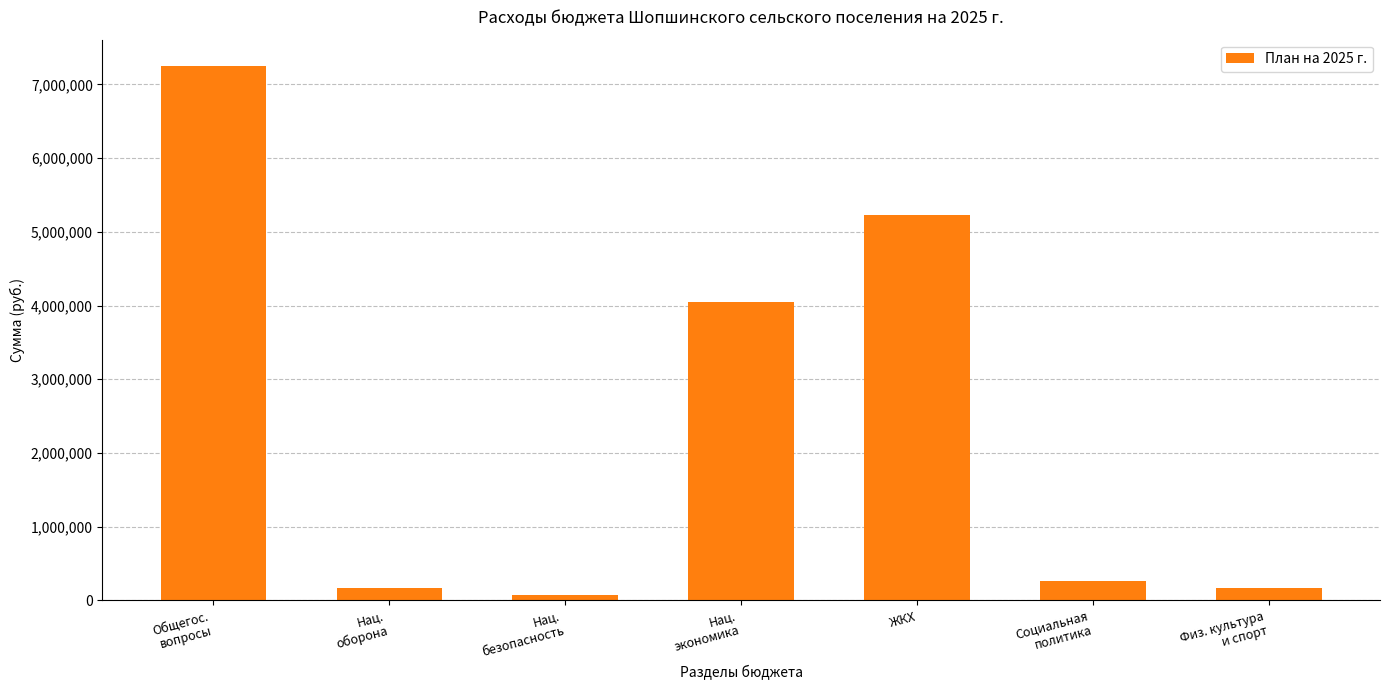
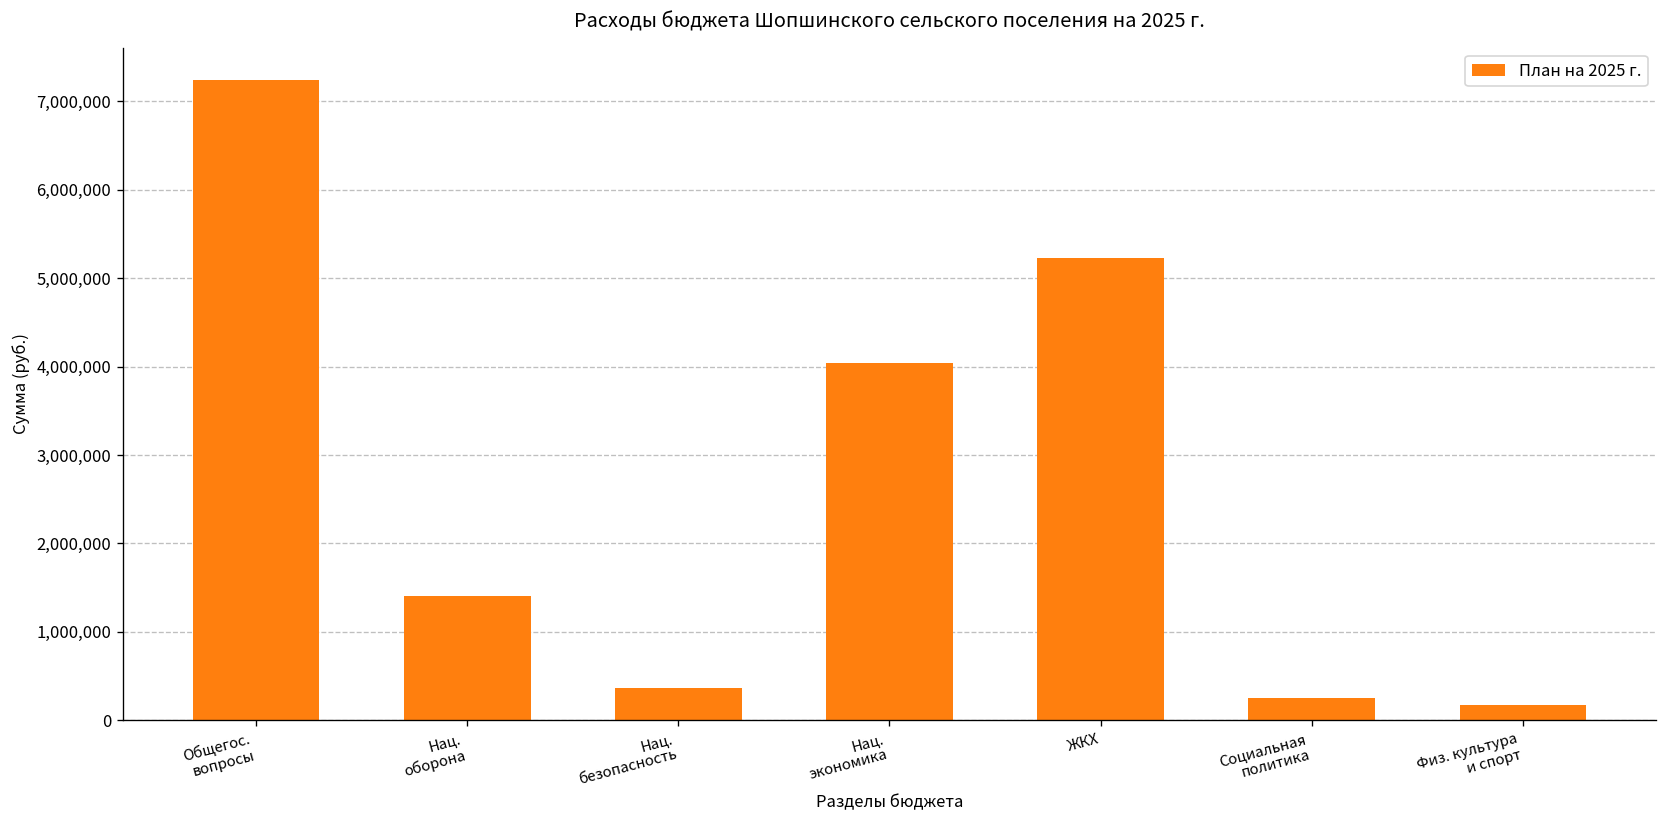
  {
    "Общегос. вопросы": "7,200,000",
-   "Нац. оборона": "200,000",
-   "Нац. безопасность": "100,000",
+   "Нац. оборона": "1,400,000",
+   "Нац. безопасность": "400,000",
    "Нац. экономика": "4,000,000",
    "ЖКХ": "5,200,000",
    "Социальная политика": "300,000",
    "Физ. культура и спорт": "200,000"
  }
